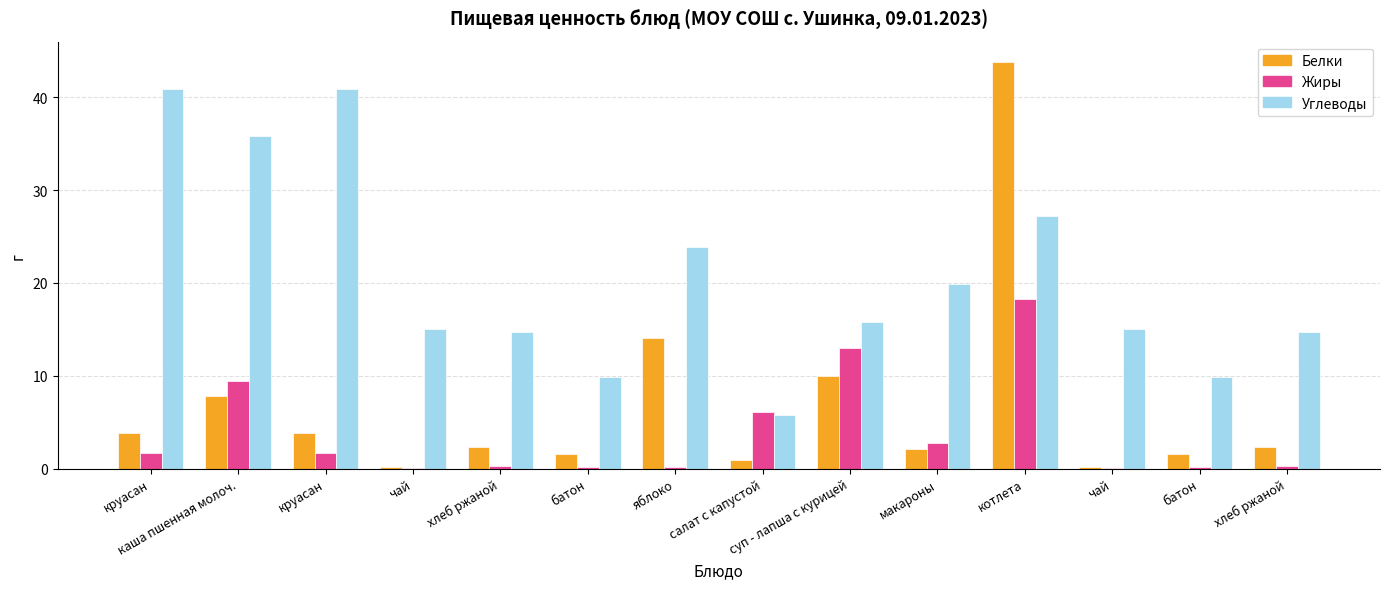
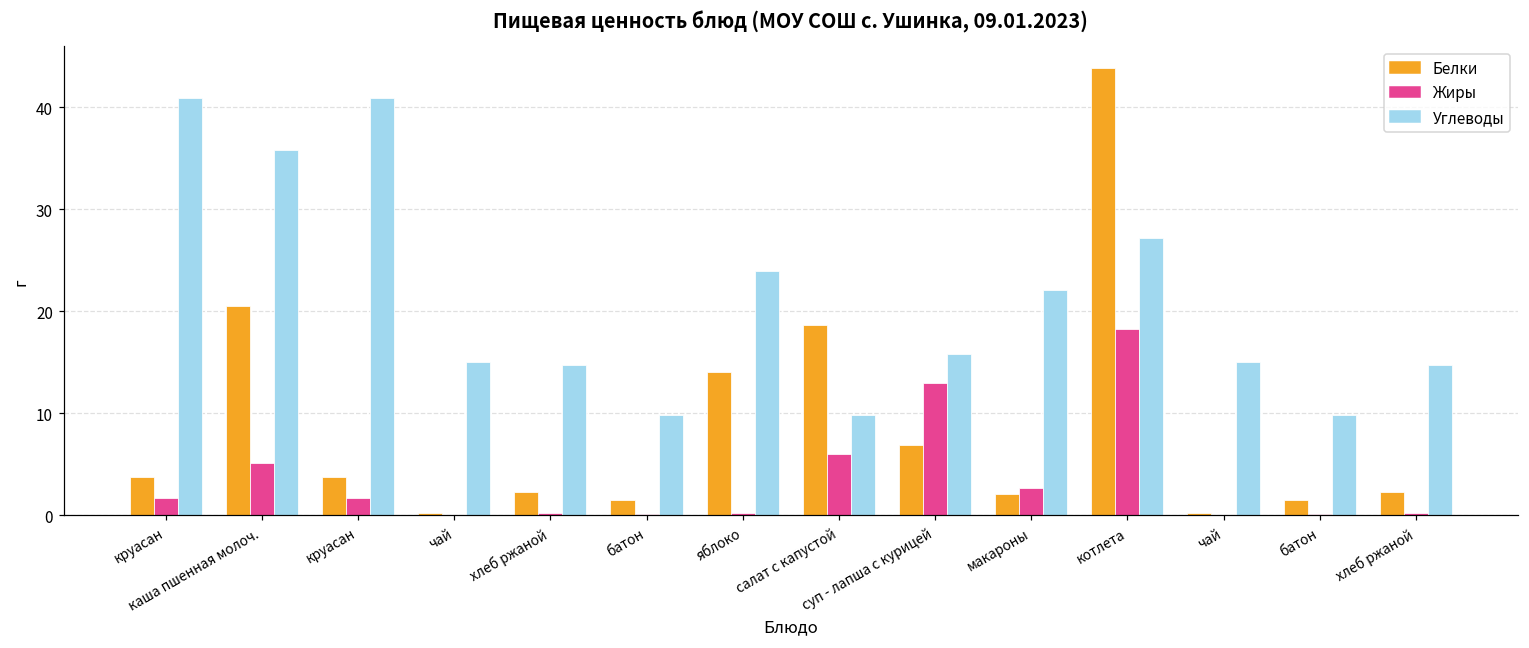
  {
    "Белки": {
-     "каша пшенная молоч.": 8,
+     "каша пшенная молоч.": 21,
      "яблоко": 14,
-     "салат с капустой": 1,
-     "суп - лапша с курицей": 10,
+     "салат с капустой": 19,
+     "суп - лапша с курицей": 7,
      "макароны": 2,
      "котлета": 44
    },
    "Жиры": {
-     "каша пшенная молоч.": 9,
+     "каша пшенная молоч.": 5,
      "салат с капустой": 6,
      "суп - лапша с курицей": 13,
      "макароны": 3,
      "котлета": 18
    },
    "Углеводы": {
      "каша пшенная молоч.": 36,
      "яблоко": 24,
-     "салат с капустой": 6,
+     "салат с капустой": 10,
      "суп - лапша с курицей": 16,
-     "макароны": 20,
+     "макароны": 22,
      "котлета": 27
    }
  }
